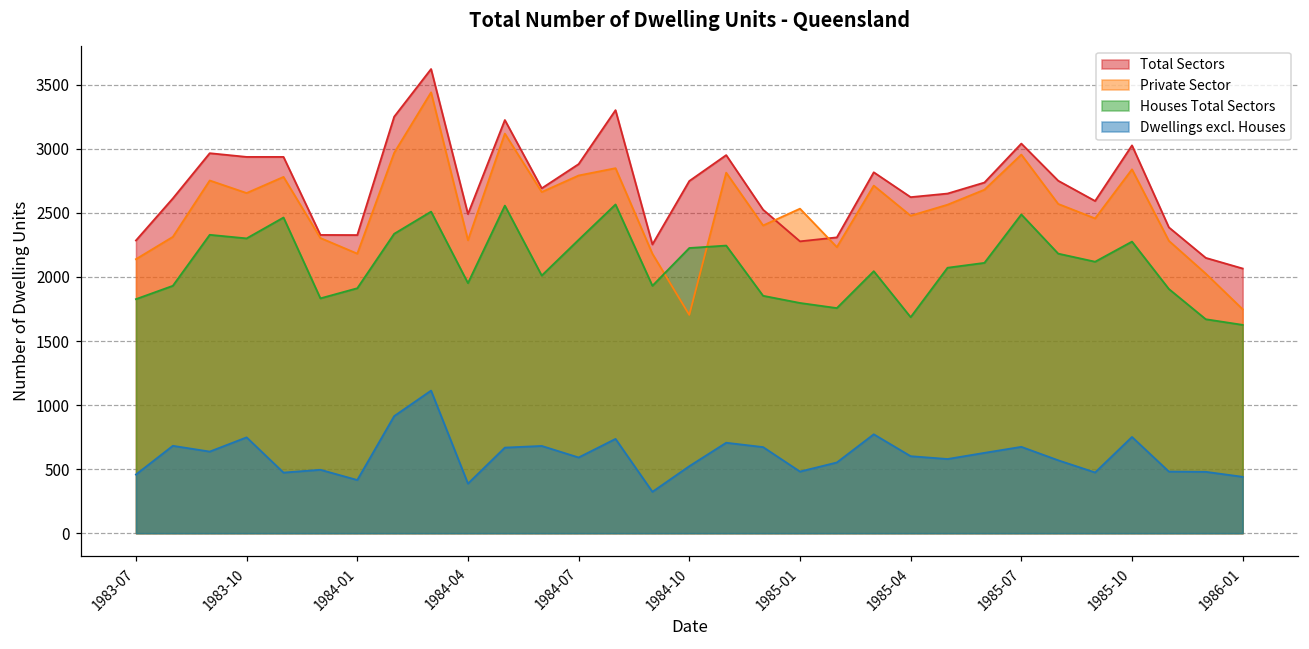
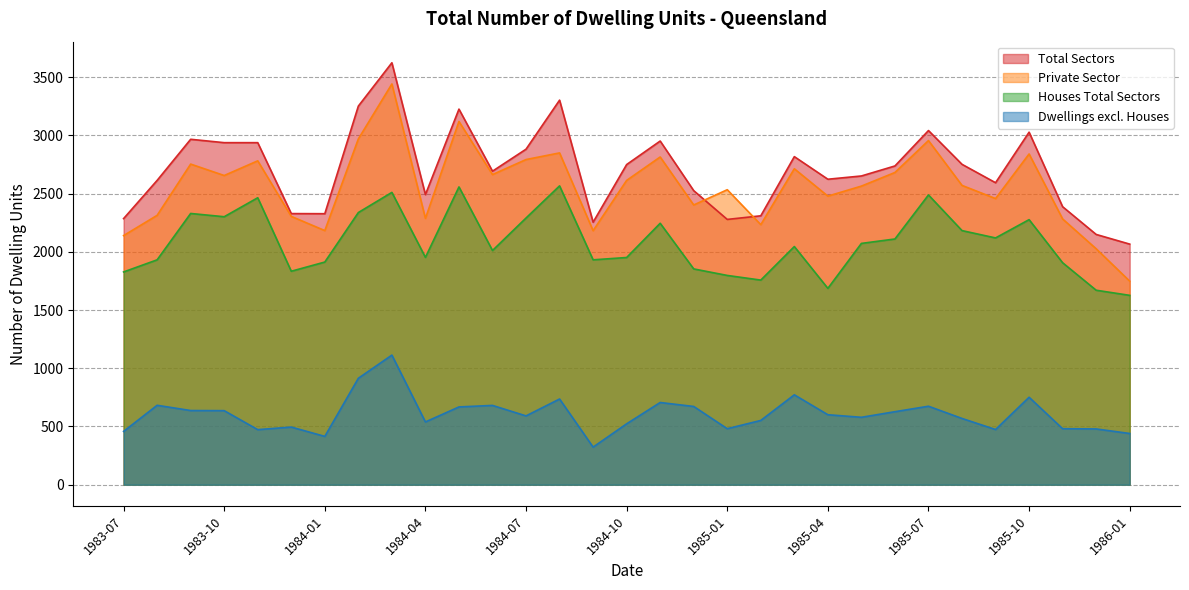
  {
    "Total Sectors": {
      "1983-07": 2290,
      "1983-10": 2940,
      "1984-01": 2330,
      "1984-04": 2490,
      "1984-07": 2880,
      "1984-10": 2750,
      "1985-01": 2280,
      "1985-04": 2620,
      "1985-07": 3040,
      "1985-10": 3030,
      "1986-01": 2070
    },
    "Private Sector": {
      "1983-07": 2140,
      "1983-10": 2660,
      "1984-01": 2180,
      "1984-04": 2290,
      "1984-07": 2790,
-     "1984-10": 1700,
+     "1984-10": 2610,
      "1985-01": 2530,
      "1985-04": 2480,
      "1985-07": 2960,
      "1985-10": 2840,
      "1986-01": 1750
    },
    "Houses Total Sectors": {
      "1983-07": 1830,
      "1983-10": 2300,
      "1984-01": 1910,
      "1984-04": 1950,
      "1984-07": 2290,
-     "1984-10": 2230,
+     "1984-10": 1950,
      "1985-01": 1800,
      "1985-04": 1690,
      "1985-07": 2490,
      "1985-10": 2280,
      "1986-01": 1630
    },
    "Dwellings excl. Houses": {
      "1983-07": 460,
-     "1983-10": 750,
+     "1983-10": 640,
      "1984-01": 420,
-     "1984-04": 390,
+     "1984-04": 540,
      "1984-07": 590,
      "1984-10": 520,
      "1985-01": 480,
      "1985-04": 600,
      "1985-07": 670,
      "1985-10": 750,
      "1986-01": 440
    }
  }
